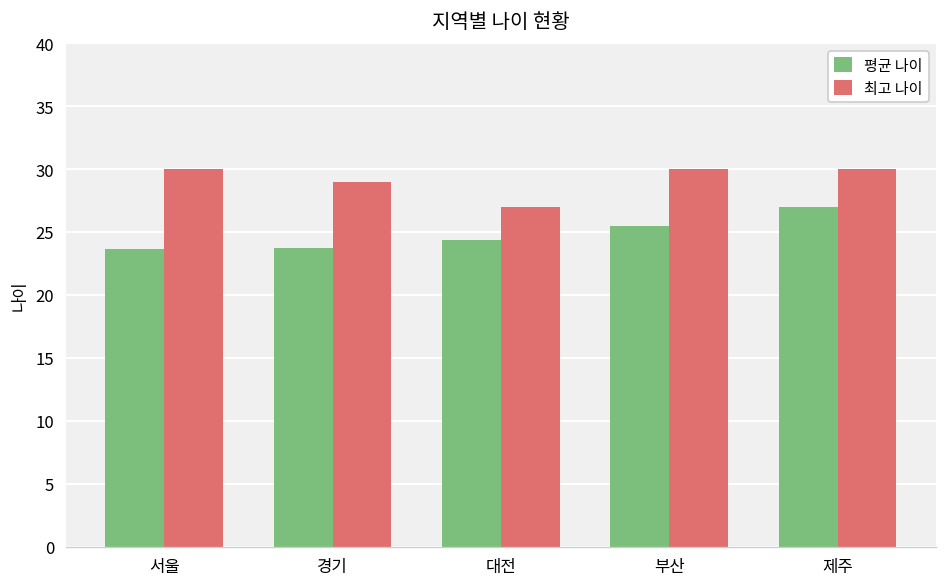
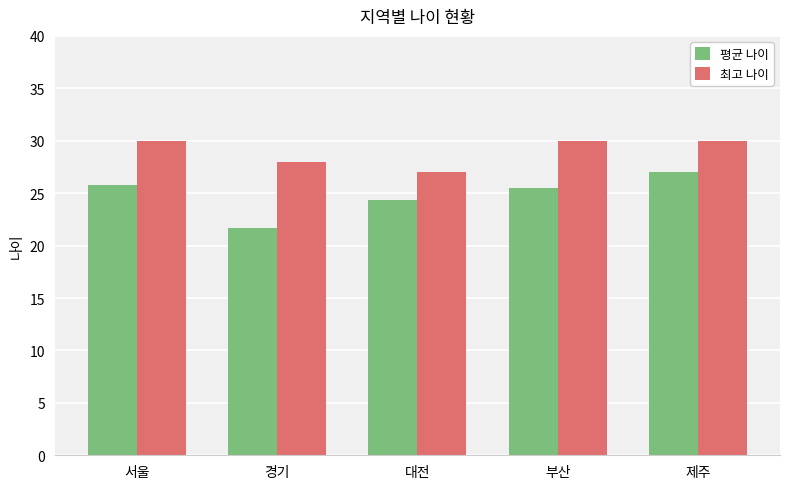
  {
    "평균 나이": {
-     "서울": 23.6,
-     "경기": 23.8,
+     "서울": 25.8,
+     "경기": 21.6,
      "대전": 24.3,
      "부산": 25.5,
      "제주": 27.0
    },
    "최고 나이": {
      "서울": 30,
-     "경기": 29,
+     "경기": 28,
      "대전": 27,
      "부산": 30,
      "제주": 30
    }
  }
